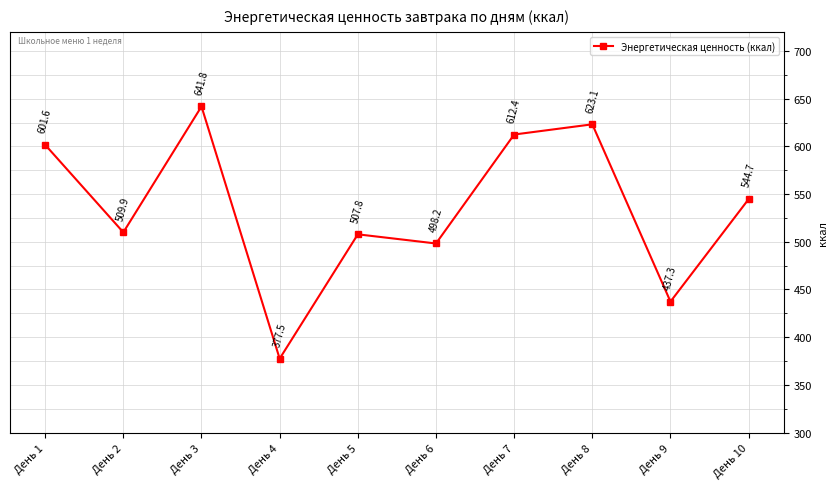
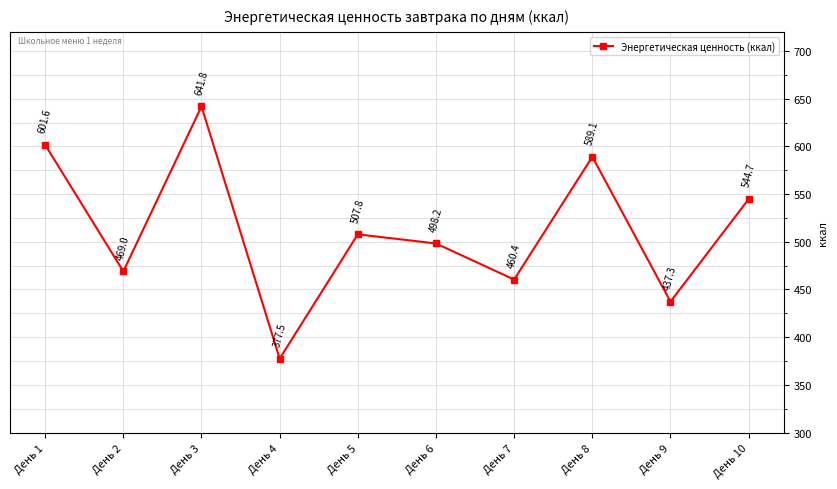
  {
    "День 1": 601.6,
-   "День 2": 509.9,
+   "День 2": 469.0,
    "День 3": 641.8,
    "День 4": 377.5,
    "День 5": 507.8,
    "День 6": 498.2,
-   "День 7": 612.4,
-   "День 8": 623.1,
+   "День 7": 460.4,
+   "День 8": 589.1,
    "День 9": 437.3,
    "День 10": 544.7
  }
